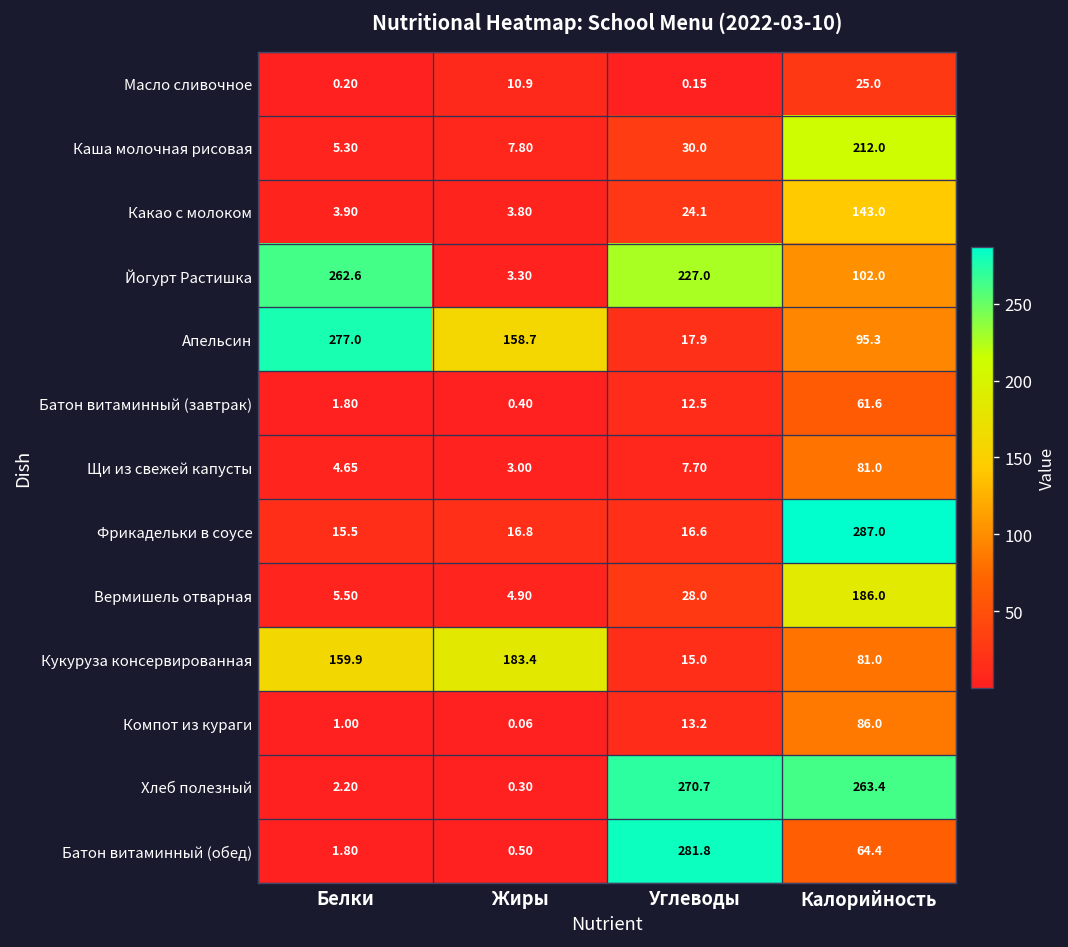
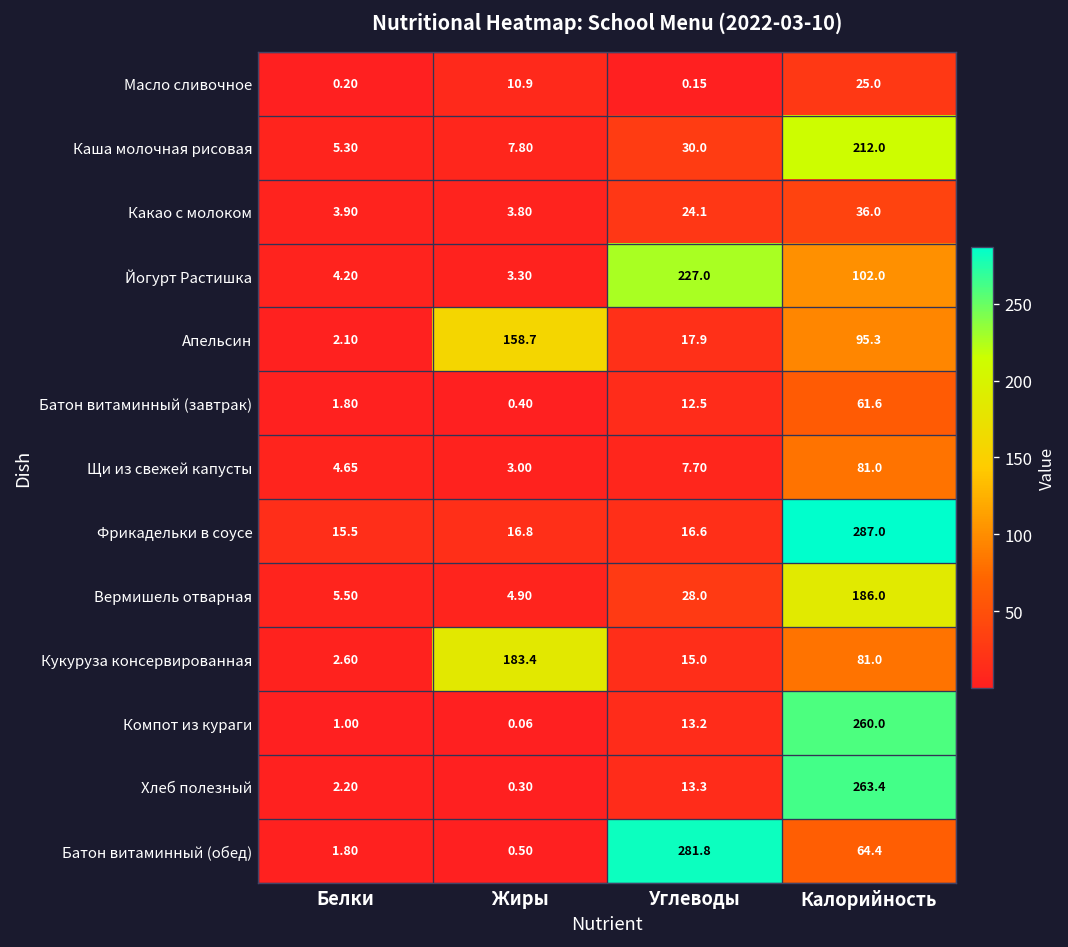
  {
    "Масло сливочное": {
      "Белки": 0.20,
      "Жиры": 10.9,
      "Углеводы": 0.15,
      "Калорийность": 25.0
    },
    "Каша молочная рисовая": {
      "Белки": 5.30,
      "Жиры": 7.80,
      "Углеводы": 30.0,
      "Калорийность": 212.0
    },
    "Какао с молоком": {
      "Белки": 3.90,
      "Жиры": 3.80,
      "Углеводы": 24.1,
-     "Калорийность": 143.0
+     "Калорийность": 36.0
    },
    "Йогурт Растишка": {
-     "Белки": 262.6,
+     "Белки": 4.20,
      "Жиры": 3.30,
      "Углеводы": 227.0,
      "Калорийность": 102.0
    },
    "Апельсин": {
-     "Белки": 277.0,
+     "Белки": 2.10,
      "Жиры": 158.7,
      "Углеводы": 17.9,
      "Калорийность": 95.3
    },
    "Батон витаминный (завтрак)": {
      "Белки": 1.80,
      "Жиры": 0.40,
      "Углеводы": 12.5,
      "Калорийность": 61.6
    },
    "Щи из свежей капусты": {
      "Белки": 4.65,
      "Жиры": 3.00,
      "Углеводы": 7.70,
      "Калорийность": 81.0
    },
    "Фрикадельки в соусе": {
      "Белки": 15.5,
      "Жиры": 16.8,
      "Углеводы": 16.6,
      "Калорийность": 287.0
    },
    "Вермишель отварная": {
      "Белки": 5.50,
      "Жиры": 4.90,
      "Углеводы": 28.0,
      "Калорийность": 186.0
    },
    "Кукуруза консервированная": {
-     "Белки": 159.9,
+     "Белки": 2.60,
      "Жиры": 183.4,
      "Углеводы": 15.0,
      "Калорийность": 81.0
    },
    "Компот из кураги": {
      "Белки": 1.00,
      "Жиры": 0.06,
      "Углеводы": 13.2,
-     "Калорийность": 86.0
+     "Калорийность": 260.0
    },
    "Хлеб полезный": {
      "Белки": 2.20,
      "Жиры": 0.30,
-     "Углеводы": 270.7,
+     "Углеводы": 13.3,
      "Калорийность": 263.4
    },
    "Батон витаминный (обед)": {
      "Белки": 1.80,
      "Жиры": 0.50,
      "Углеводы": 281.8,
      "Калорийность": 64.4
    }
  }
